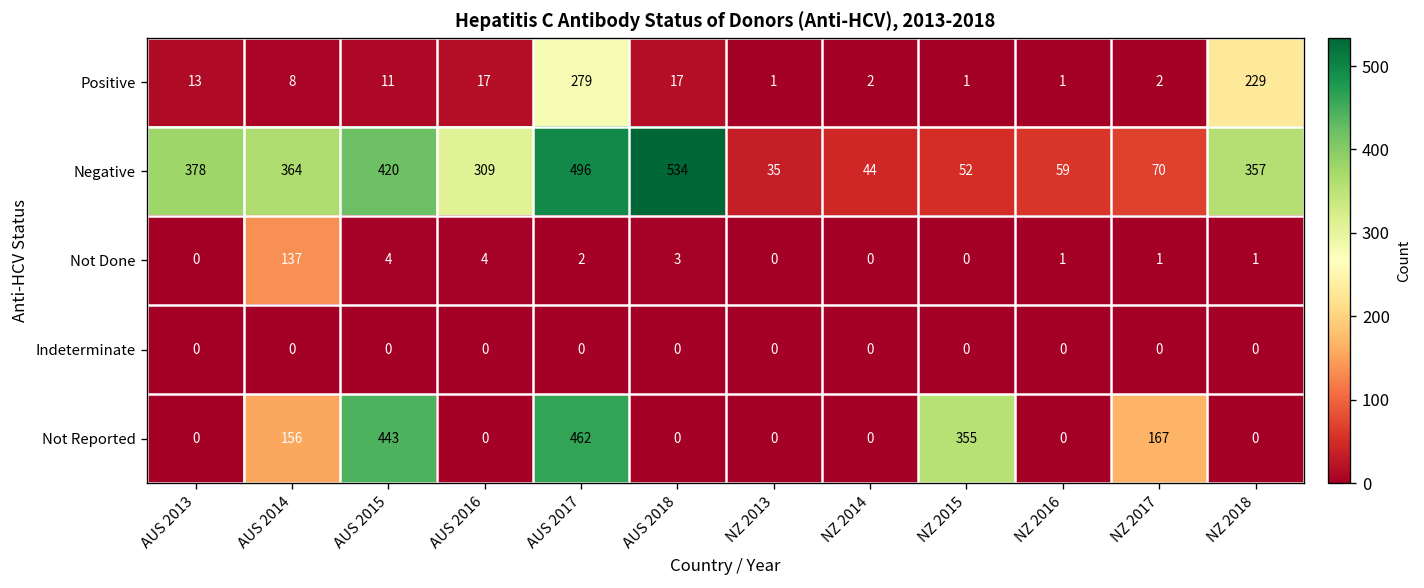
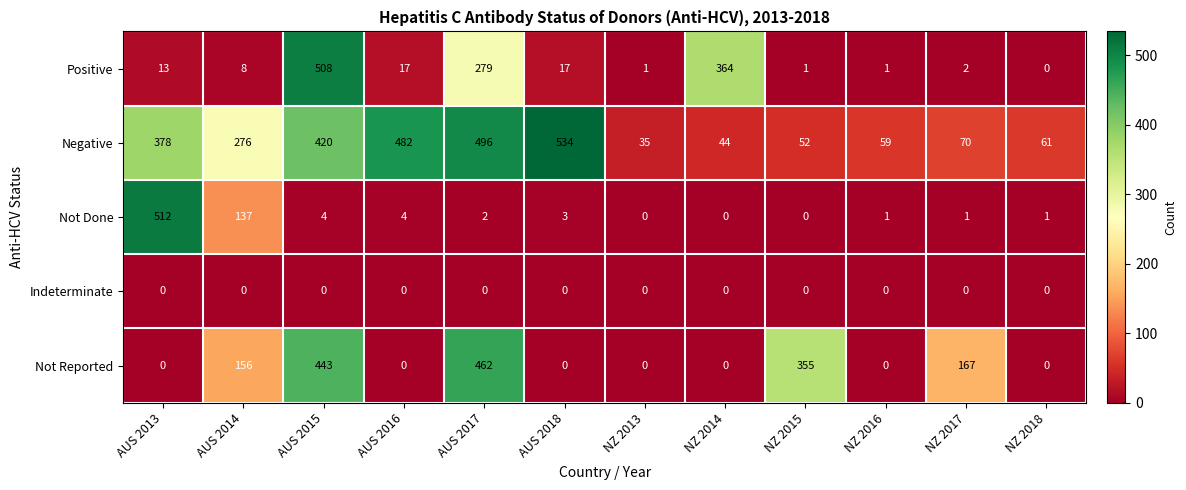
  {
    "Positive": {
      "AUS 2013": 13,
      "AUS 2014": 8,
-     "AUS 2015": 11,
+     "AUS 2015": 508,
      "AUS 2016": 17,
      "AUS 2017": 279,
      "AUS 2018": 17,
      "NZ 2013": 1,
-     "NZ 2014": 2,
+     "NZ 2014": 364,
      "NZ 2015": 1,
      "NZ 2016": 1,
      "NZ 2017": 2,
-     "NZ 2018": 229
+     "NZ 2018": 0
    },
    "Negative": {
      "AUS 2013": 378,
-     "AUS 2014": 364,
+     "AUS 2014": 276,
      "AUS 2015": 420,
-     "AUS 2016": 309,
+     "AUS 2016": 482,
      "AUS 2017": 496,
      "AUS 2018": 534,
      "NZ 2013": 35,
      "NZ 2014": 44,
      "NZ 2015": 52,
      "NZ 2016": 59,
      "NZ 2017": 70,
-     "NZ 2018": 357
+     "NZ 2018": 61
    },
    "Not Done": {
-     "AUS 2013": 0,
+     "AUS 2013": 512,
      "AUS 2014": 137,
      "AUS 2015": 4,
      "AUS 2016": 4,
      "AUS 2017": 2,
      "AUS 2018": 3,
      "NZ 2013": 0,
      "NZ 2014": 0,
      "NZ 2015": 0,
      "NZ 2016": 1,
      "NZ 2017": 1,
      "NZ 2018": 1
    },
    "Indeterminate": {
      "AUS 2013": 0,
      "AUS 2014": 0,
      "AUS 2015": 0,
      "AUS 2016": 0,
      "AUS 2017": 0,
      "AUS 2018": 0,
      "NZ 2013": 0,
      "NZ 2014": 0,
      "NZ 2015": 0,
      "NZ 2016": 0,
      "NZ 2017": 0,
      "NZ 2018": 0
    },
    "Not Reported": {
      "AUS 2013": 0,
      "AUS 2014": 156,
      "AUS 2015": 443,
      "AUS 2016": 0,
      "AUS 2017": 462,
      "AUS 2018": 0,
      "NZ 2013": 0,
      "NZ 2014": 0,
      "NZ 2015": 355,
      "NZ 2016": 0,
      "NZ 2017": 167,
      "NZ 2018": 0
    }
  }
